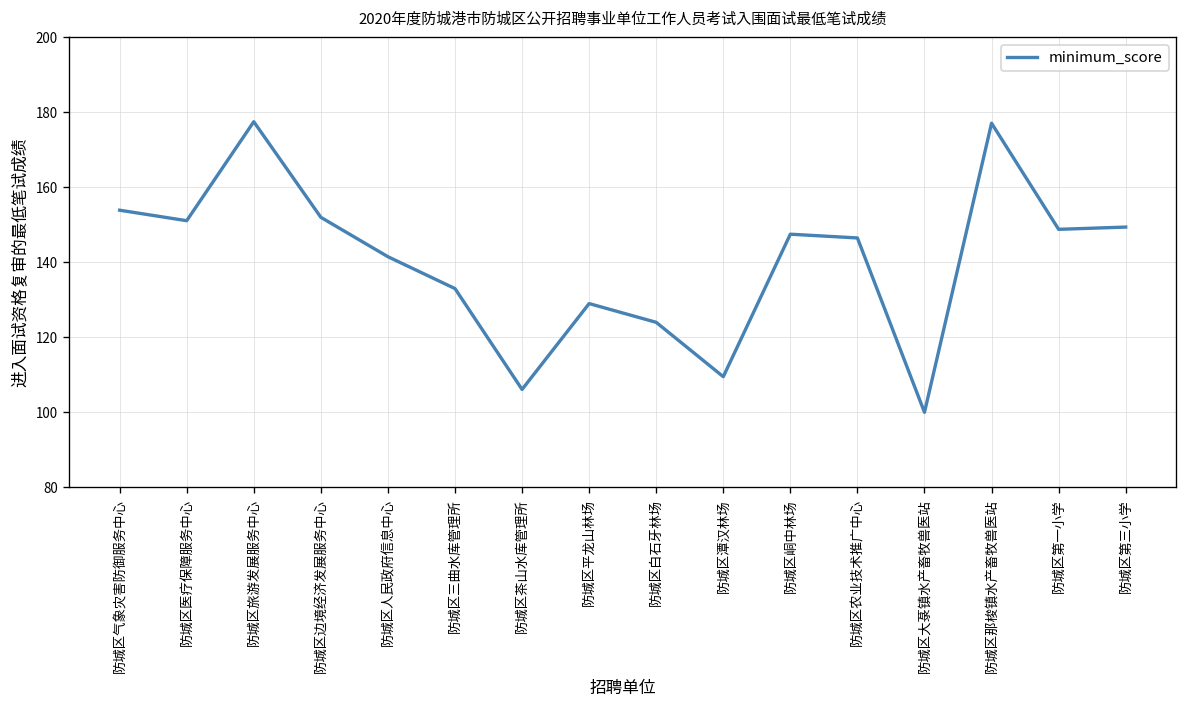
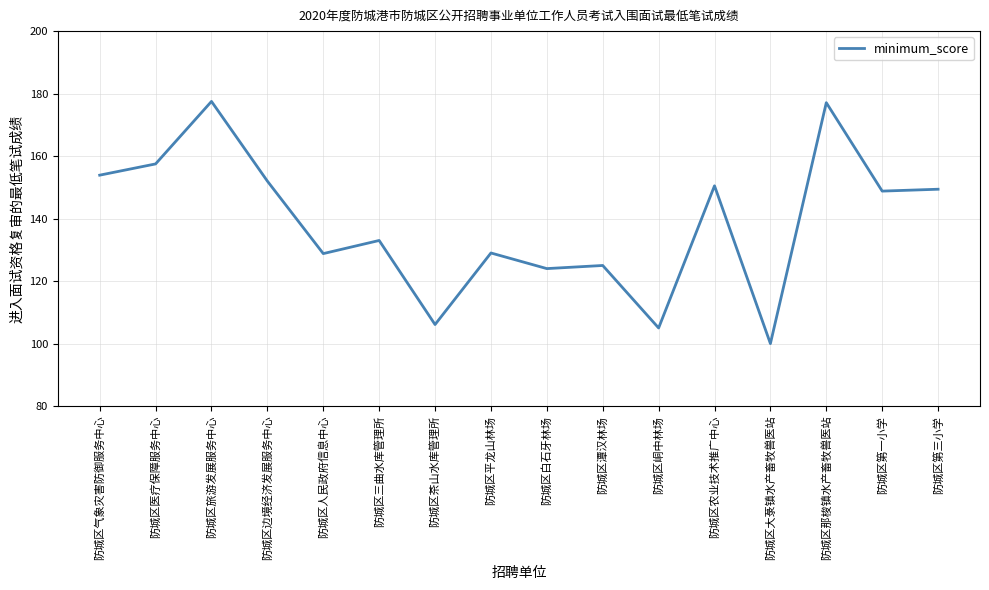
  {
    "防城区气象灾害防御服务中心": 154,
-   "防城区医疗保障服务中心": 151,
+   "防城区医疗保障服务中心": 158,
    "防城区旅游发展服务中心": 178,
    "防城区边境经济发展服务中心": 152,
-   "防城区人民政府信息中心": 142,
+   "防城区人民政府信息中心": 129,
    "防城区三曲水库管理所": 133,
    "防城区茶山水库管理所": 106,
    "防城区平龙山林场": 129,
    "防城区白石牙林场": 124,
-   "防城区潭汉林场": 110,
-   "防城区峒中林场": 148,
-   "防城区农业技术推广中心": 147,
+   "防城区潭汉林场": 125,
+   "防城区峒中林场": 105,
+   "防城区农业技术推广中心": 151,
    "防城区大菉镇水产畜牧兽医站": 100,
    "防城区那梭镇水产畜牧兽医站": 177,
    "防城区第一小学": 149,
    "防城区第三小学": 149
  }
